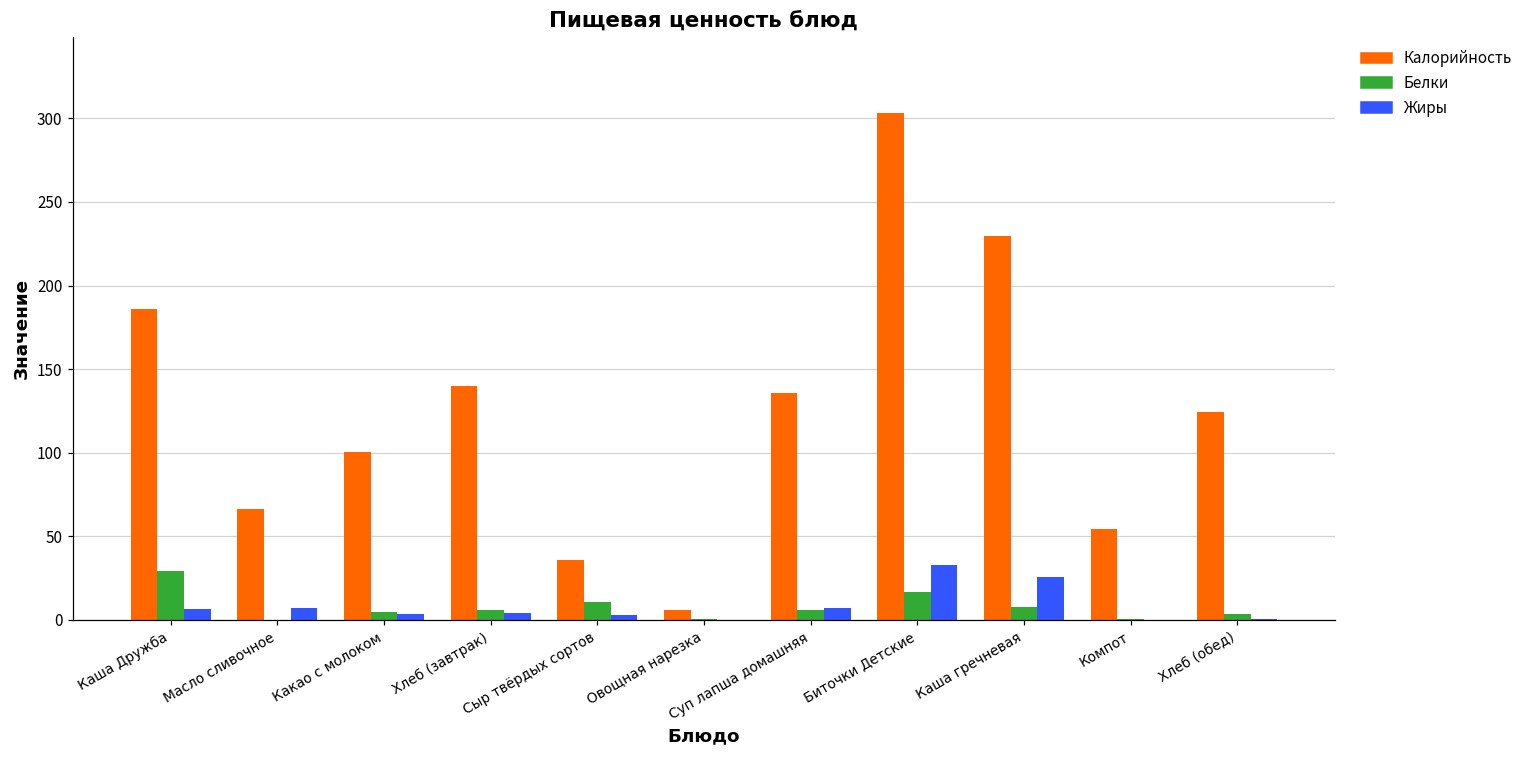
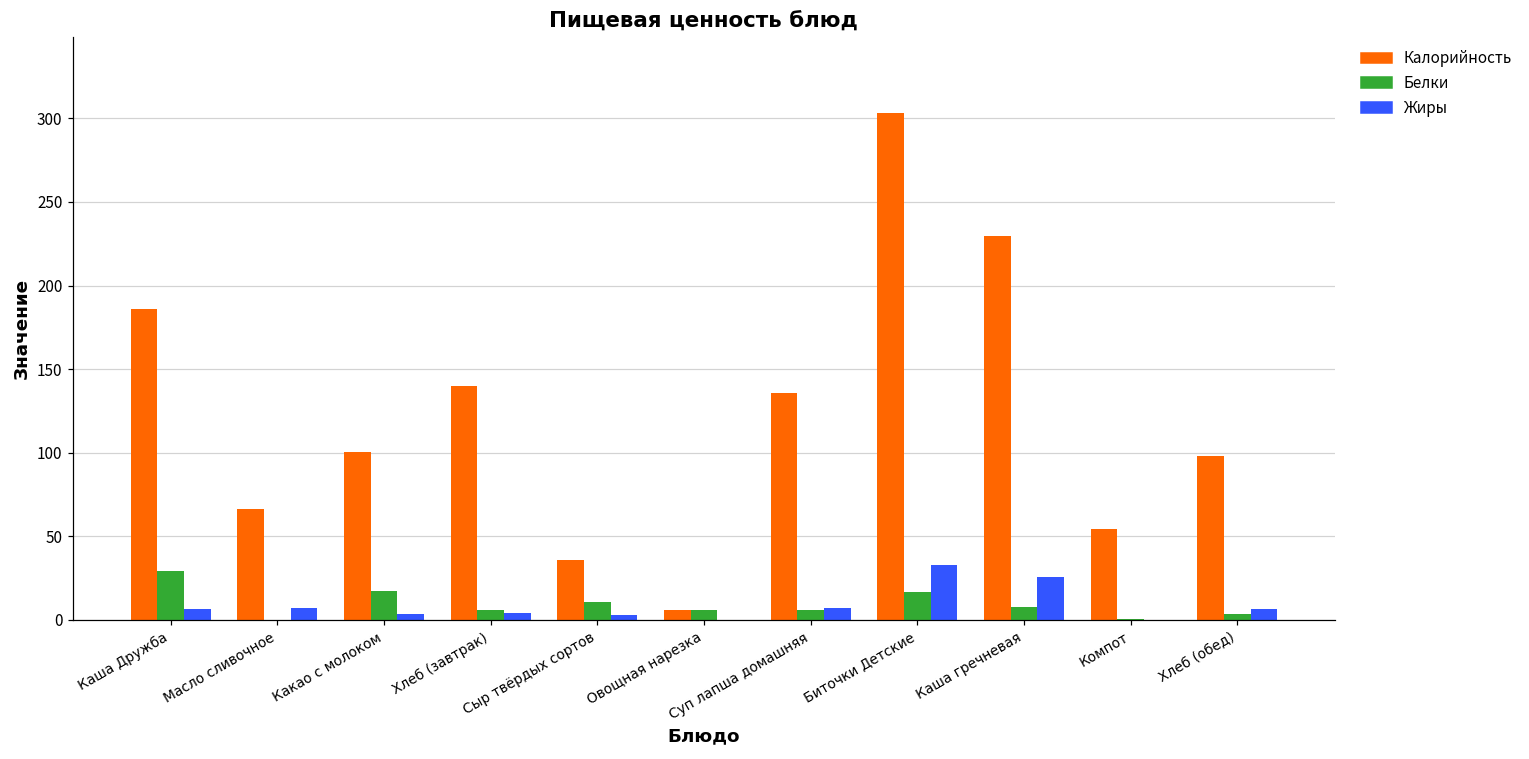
  {
    "Калорийность": {
      "Каша Дружба": 186,
      "Масло сливочное": 66,
      "Какао с молоком": 100,
      "Хлеб (завтрак)": 140,
      "Сыр твёрдых сортов": 36,
      "Овощная нарезка": 6,
      "Суп лапша домашняя": 136,
      "Биточки Детские": 303,
      "Каша гречневая": 229,
      "Компот": 55,
-     "Хлеб (обед)": 124
+     "Хлеб (обед)": 98
    },
    "Белки": {
      "Каша Дружба": 29,
-     "Какао с молоком": 5,
+     "Какао с молоком": 17,
      "Хлеб (завтрак)": 6,
      "Сыр твёрдых сортов": 11,
-     "Овощная нарезка": 0,
+     "Овощная нарезка": 6,
      "Суп лапша домашняя": 6,
      "Биточки Детские": 17,
      "Каша гречневая": 8,
      "Хлеб (обед)": 3
    },
    "Жиры": {
      "Каша Дружба": 7,
      "Масло сливочное": 7,
      "Какао с молоком": 4,
      "Хлеб (завтрак)": 4,
      "Сыр твёрдых сортов": 3,
      "Овощная нарезка": 0,
      "Суп лапша домашняя": 7,
      "Биточки Детские": 33,
      "Каша гречневая": 25,
-     "Хлеб (обед)": 1
+     "Хлеб (обед)": 7
    }
  }
